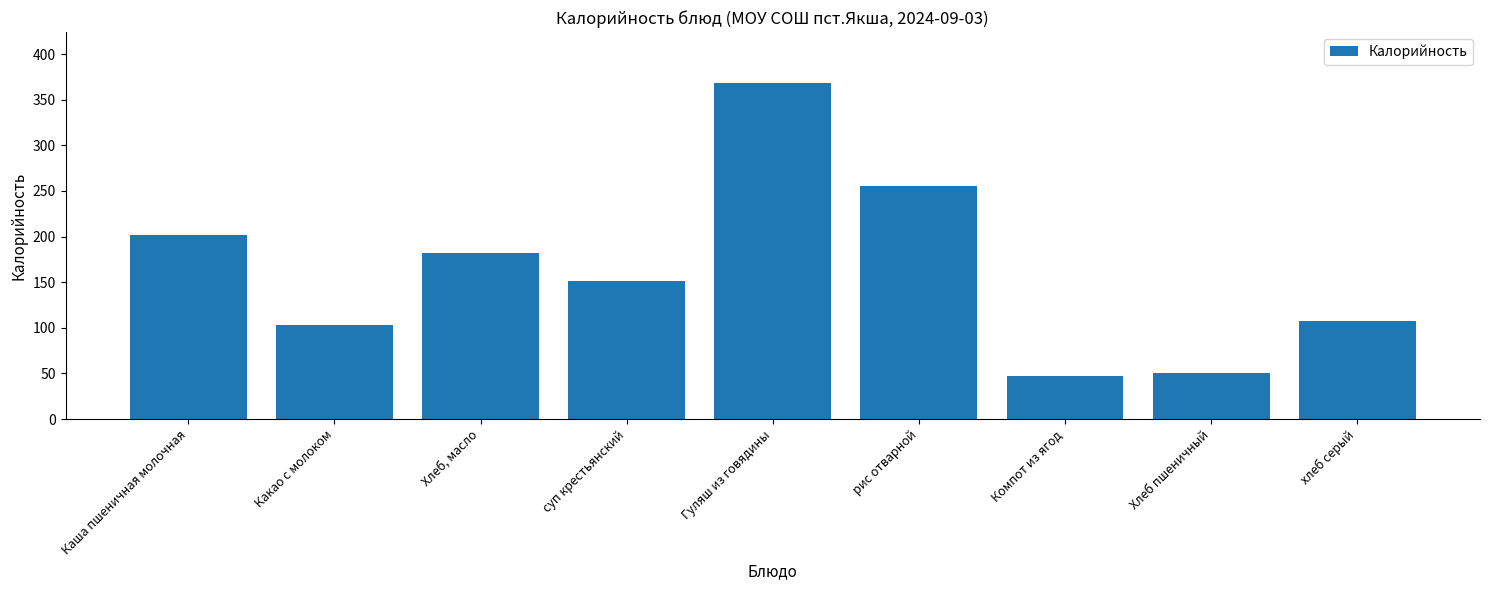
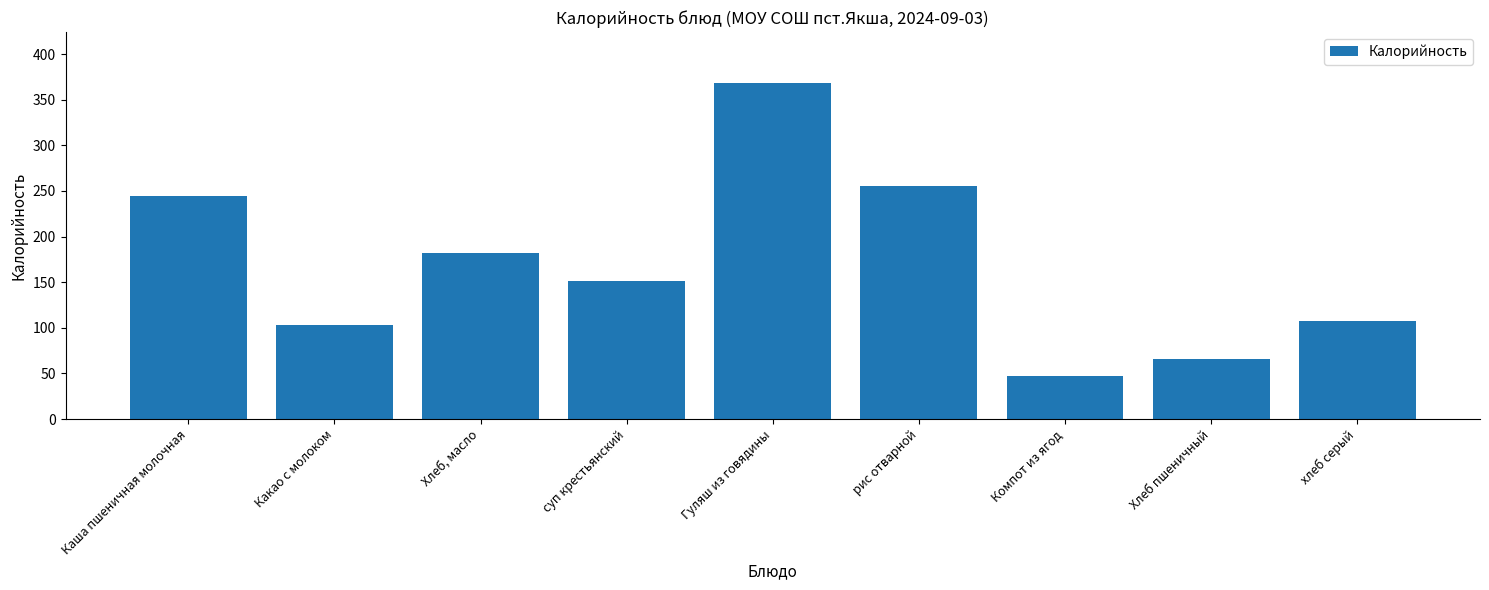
  {
-   "Каша пшеничная молочная": 200,
+   "Каша пшеничная молочная": 240,
    "Какао с молоком": 100,
    "Хлеб, масло": 180,
    "суп крестьянский": 150,
    "Гуляш из говядины": 370,
    "рис отварной": 260,
    "Компот из ягод": 50,
-   "Хлеб пшеничный": 50,
+   "Хлеб пшеничный": 70,
    "хлеб серый": 110
  }
